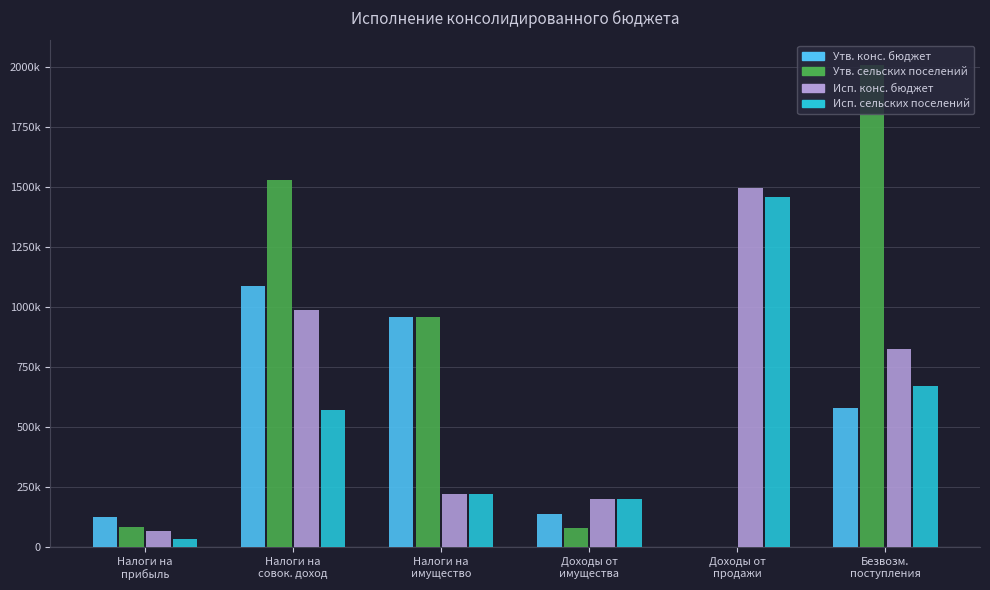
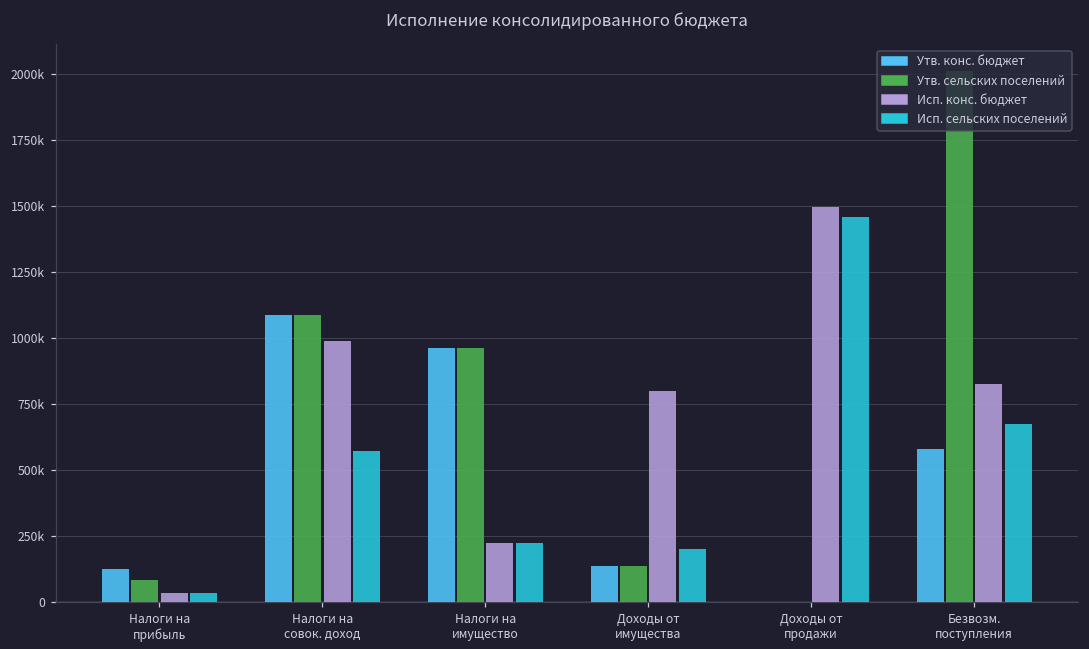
  {
    "Утв. сельских поселений": {
      "Налоги на прибыль": 80000,
-     "Налоги на совок. доход": 1530000,
+     "Налоги на совок. доход": 1090000,
      "Налоги на имущество": 960000,
-     "Доходы от имущества": 80000,
+     "Доходы от имущества": 140000,
      "Доходы от продажи": 0
    },
    "Исп. конс. бюджет": {
-     "Налоги на прибыль": 70000,
+     "Налоги на прибыль": 30000,
      "Налоги на совок. доход": 990000,
      "Налоги на имущество": 220000,
-     "Доходы от имущества": 200000,
+     "Доходы от имущества": 800000,
      "Доходы от продажи": 1500000,
      "Безвозм. поступления": 820000
    }
  }
